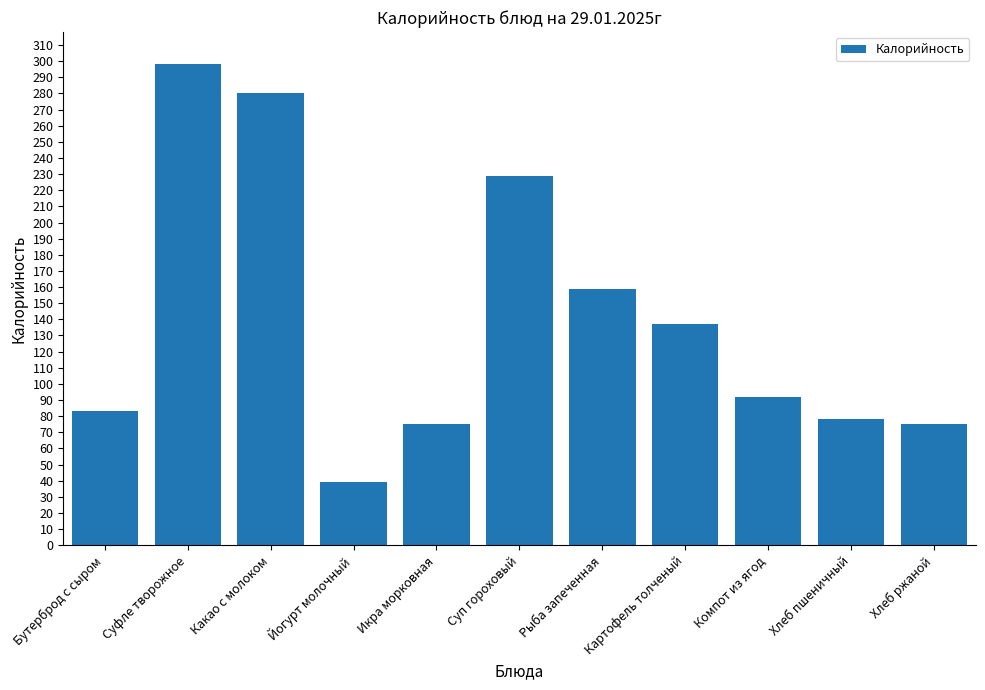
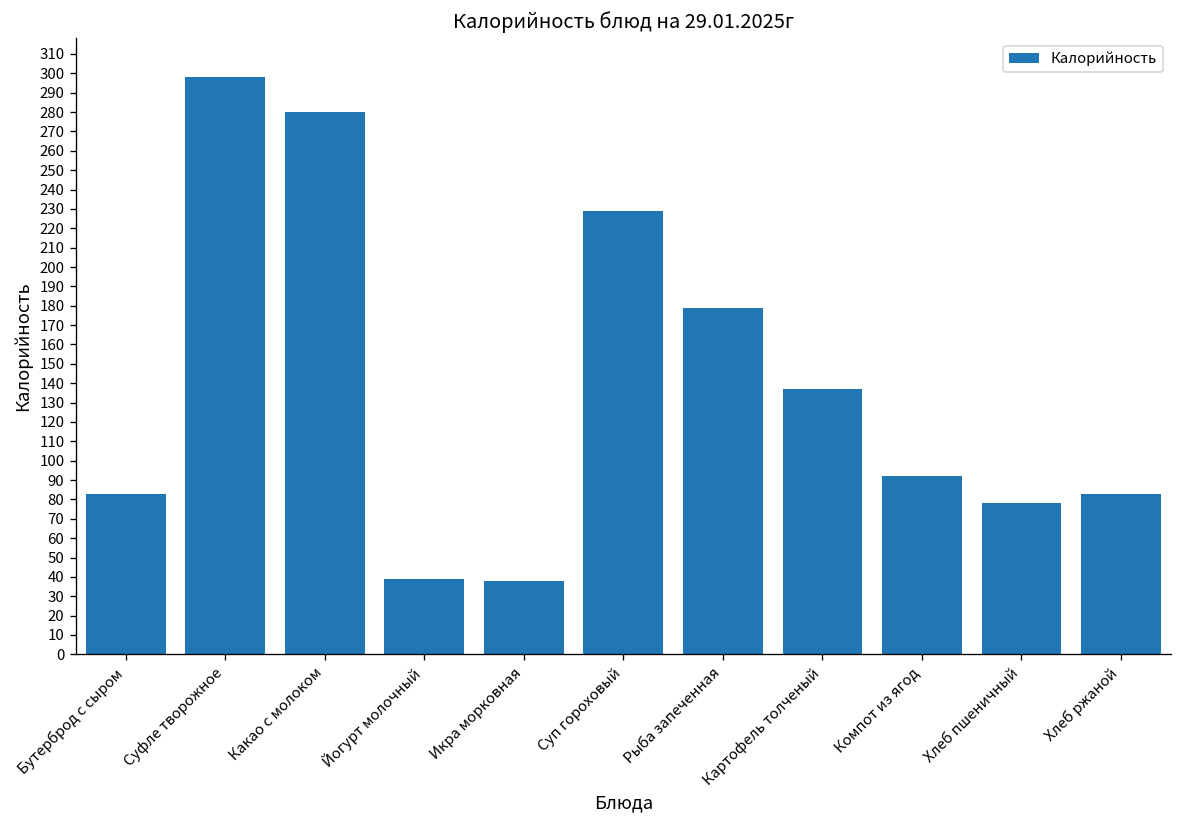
  {
    "Бутерброд с сыром": 83,
    "Суфле творожное": 298,
    "Какао с молоком": 280,
    "Йогурт молочный": 39,
-   "Икра морковная": 75,
+   "Икра морковная": 38,
    "Суп гороховый": 229,
-   "Рыба запеченная": 159,
+   "Рыба запеченная": 179,
    "Картофель толченый": 137,
    "Компот из ягод": 92,
    "Хлеб пшеничный": 78,
-   "Хлеб ржаной": 75
+   "Хлеб ржаной": 83
  }
